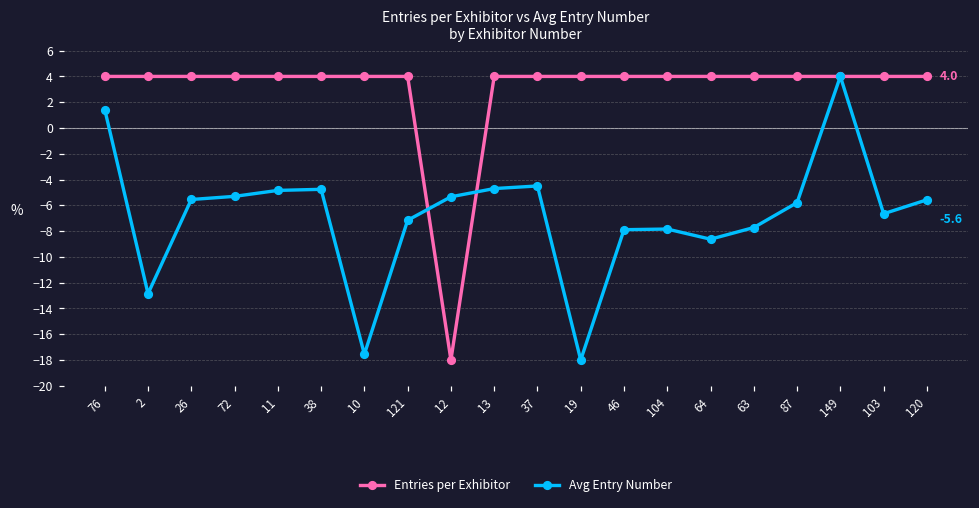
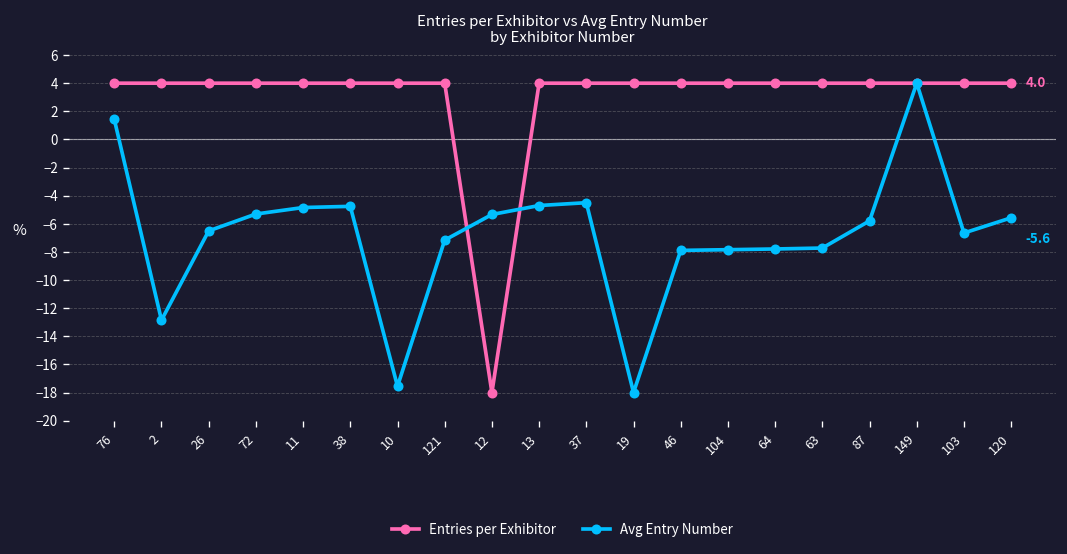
  {
    "Entries per Exhibitor": {
      "120": 4.0
    },
    "Avg Entry Number": {
      "76": 1.4,
      "2": -12.9,
-     "26": -5.5,
+     "26": -6.5,
      "72": -5.3,
      "11": -4.8,
      "38": -4.8,
      "10": -17.6,
      "121": -7.2,
      "12": -5.3,
      "13": -4.7,
      "37": -4.5,
      "19": -18.0,
      "46": -7.9,
      "104": -7.8,
-     "64": -8.6,
+     "64": -7.8,
      "63": -7.7,
      "87": -5.8,
      "103": -6.7
    }
  }
